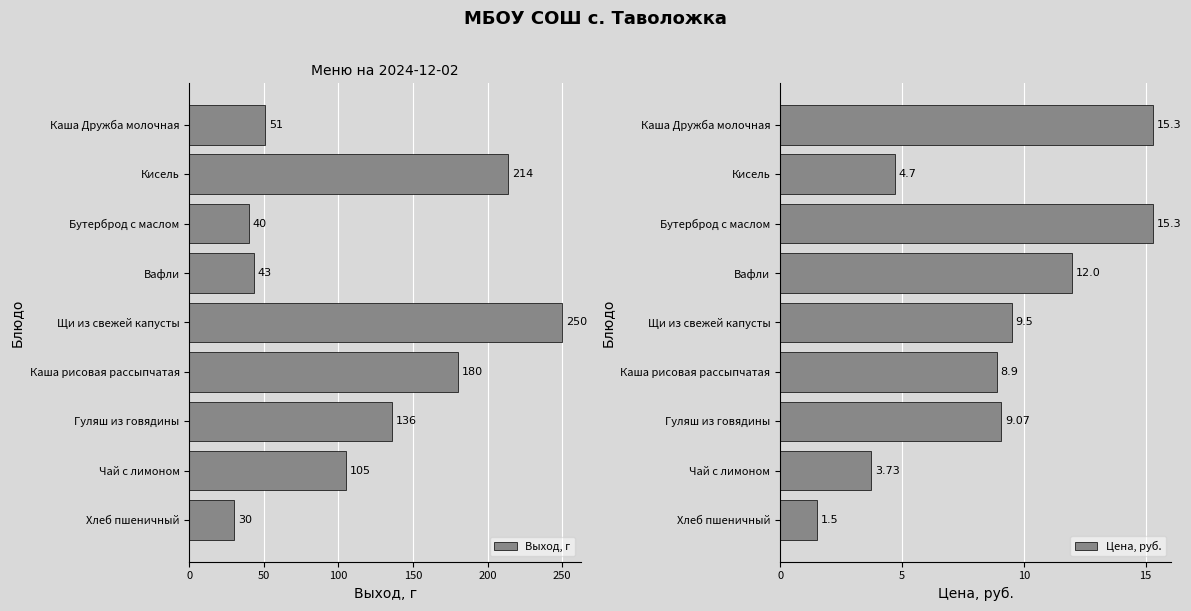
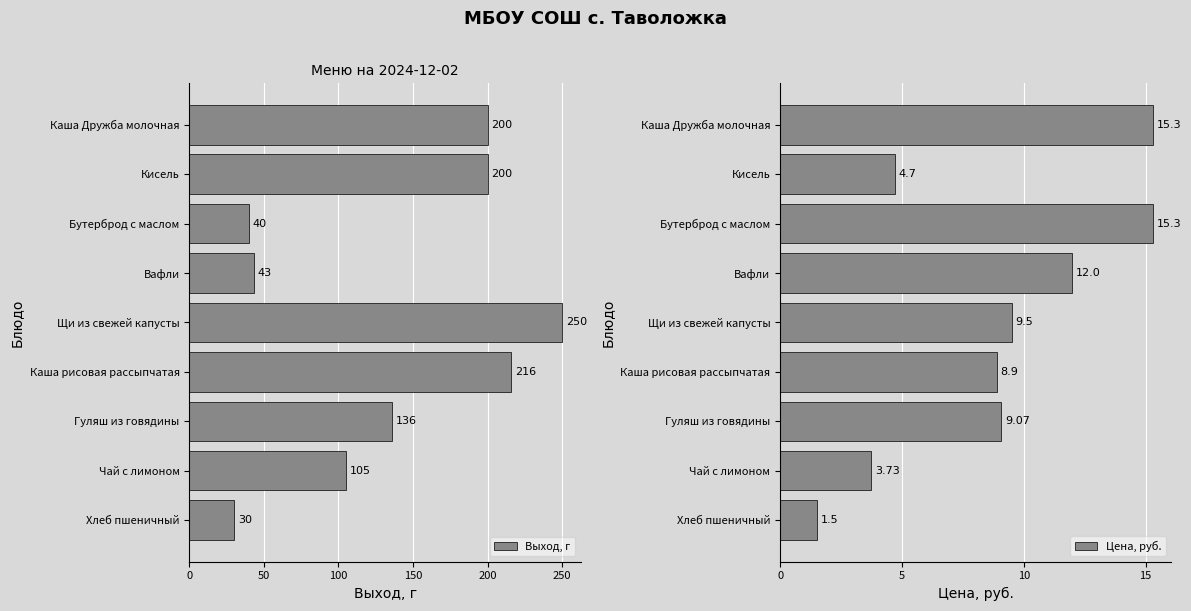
  {
    "Меню на 2024-12-02": {
-     "Каша Дружба молочная": 51,
-     "Кисель": 214,
+     "Каша Дружба молочная": 200,
+     "Кисель": 200,
      "Бутерброд с маслом": 40,
      "Вафли": 43,
      "Щи из свежей капусты": 250,
-     "Каша рисовая рассыпчатая": 180,
+     "Каша рисовая рассыпчатая": 216,
      "Гуляш из говядины": 136,
      "Чай с лимоном": 105,
      "Хлеб пшеничный": 30
    }
  }
